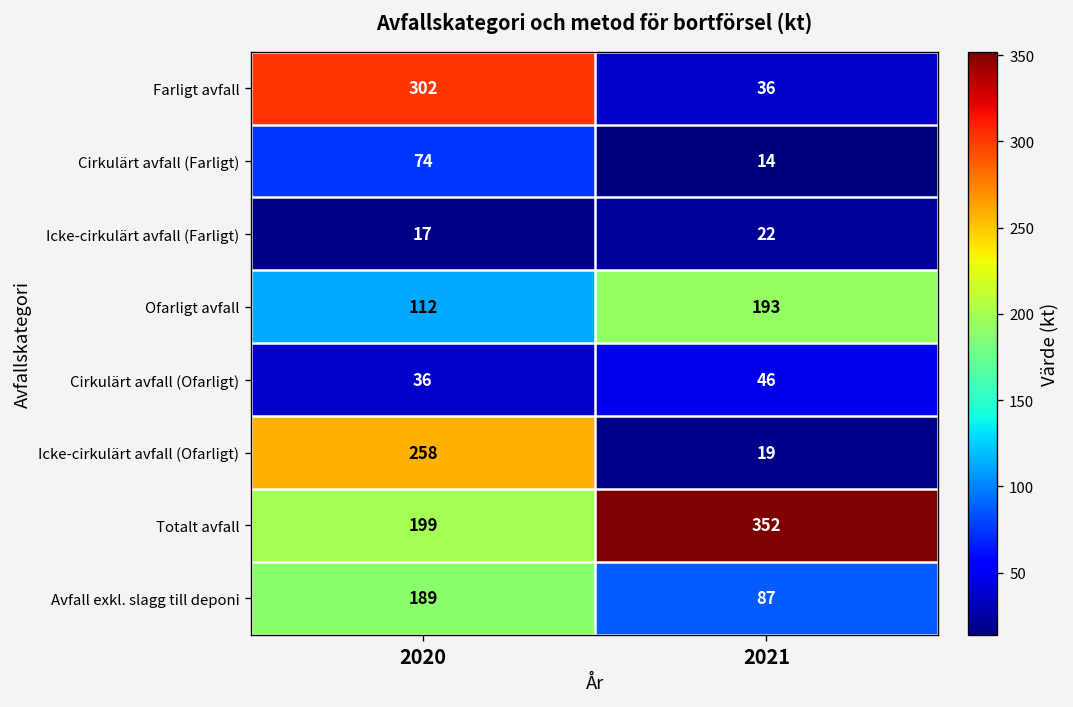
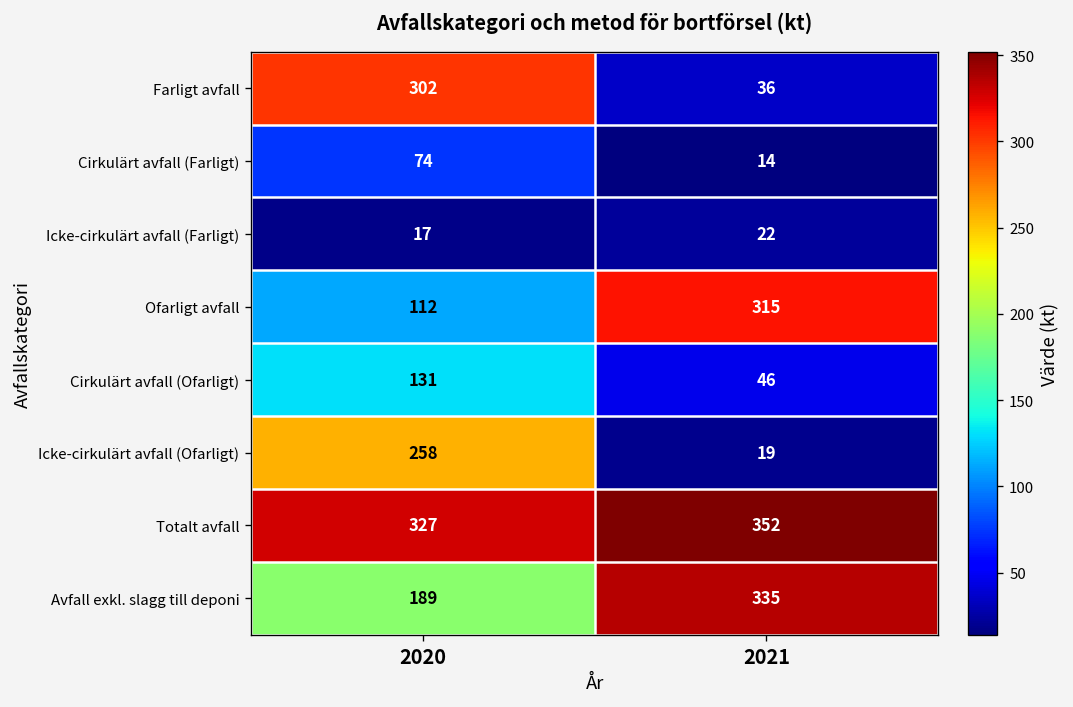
  {
    "Farligt avfall": {
      "2020": 302,
      "2021": 36
    },
    "Cirkulärt avfall (Farligt)": {
      "2020": 74,
      "2021": 14
    },
    "Icke-cirkulärt avfall (Farligt)": {
      "2020": 17,
      "2021": 22
    },
    "Ofarligt avfall": {
      "2020": 112,
-     "2021": 193
+     "2021": 315
    },
    "Cirkulärt avfall (Ofarligt)": {
-     "2020": 36,
+     "2020": 131,
      "2021": 46
    },
    "Icke-cirkulärt avfall (Ofarligt)": {
      "2020": 258,
      "2021": 19
    },
    "Totalt avfall": {
-     "2020": 199,
+     "2020": 327,
      "2021": 352
    },
    "Avfall exkl. slagg till deponi": {
      "2020": 189,
-     "2021": 87
+     "2021": 335
    }
  }
